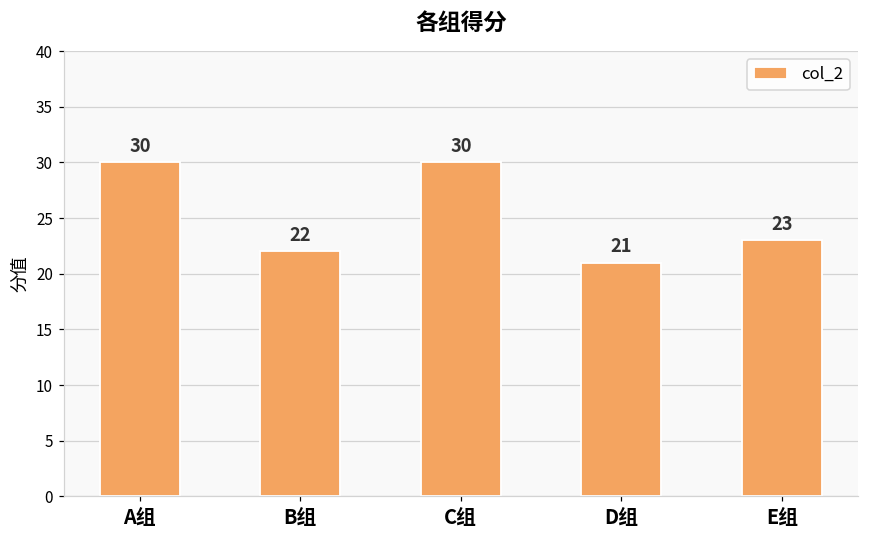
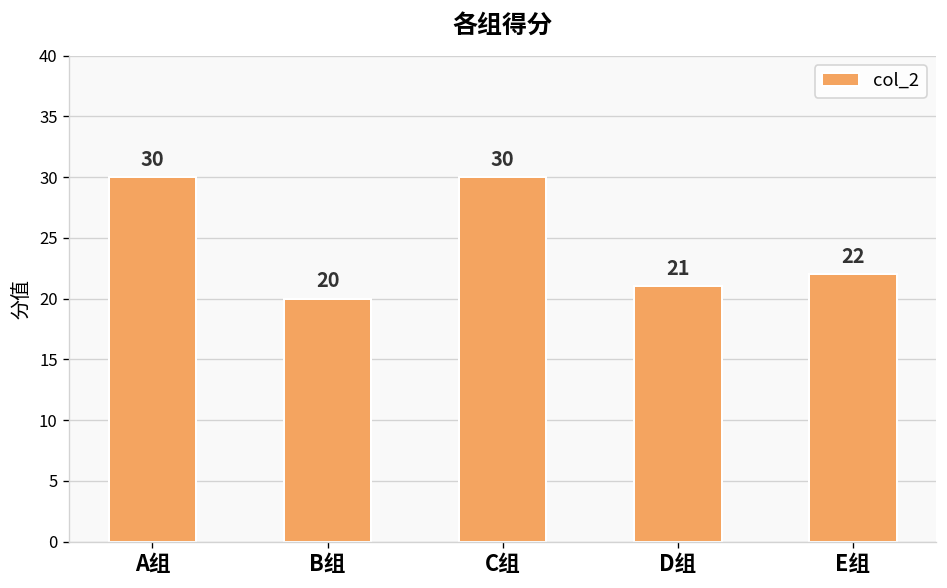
  {
    "A组": 30,
-   "B组": 22,
+   "B组": 20,
    "C组": 30,
    "D组": 21,
-   "E组": 23
+   "E组": 22
  }
